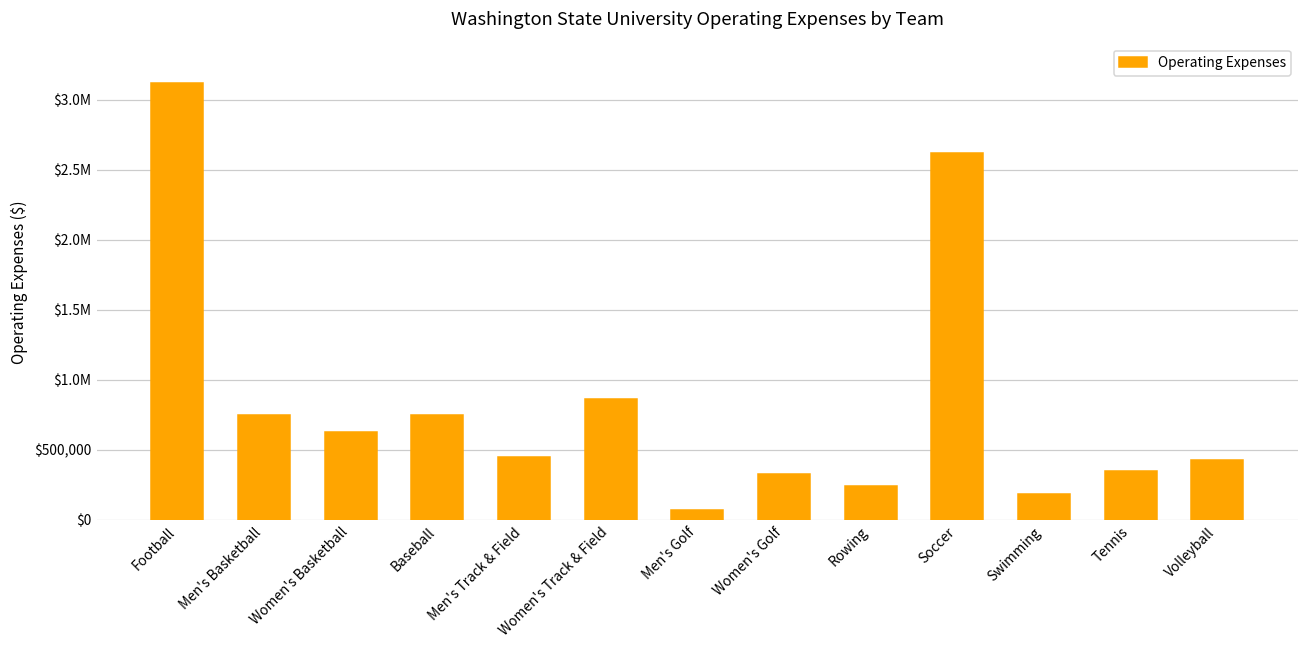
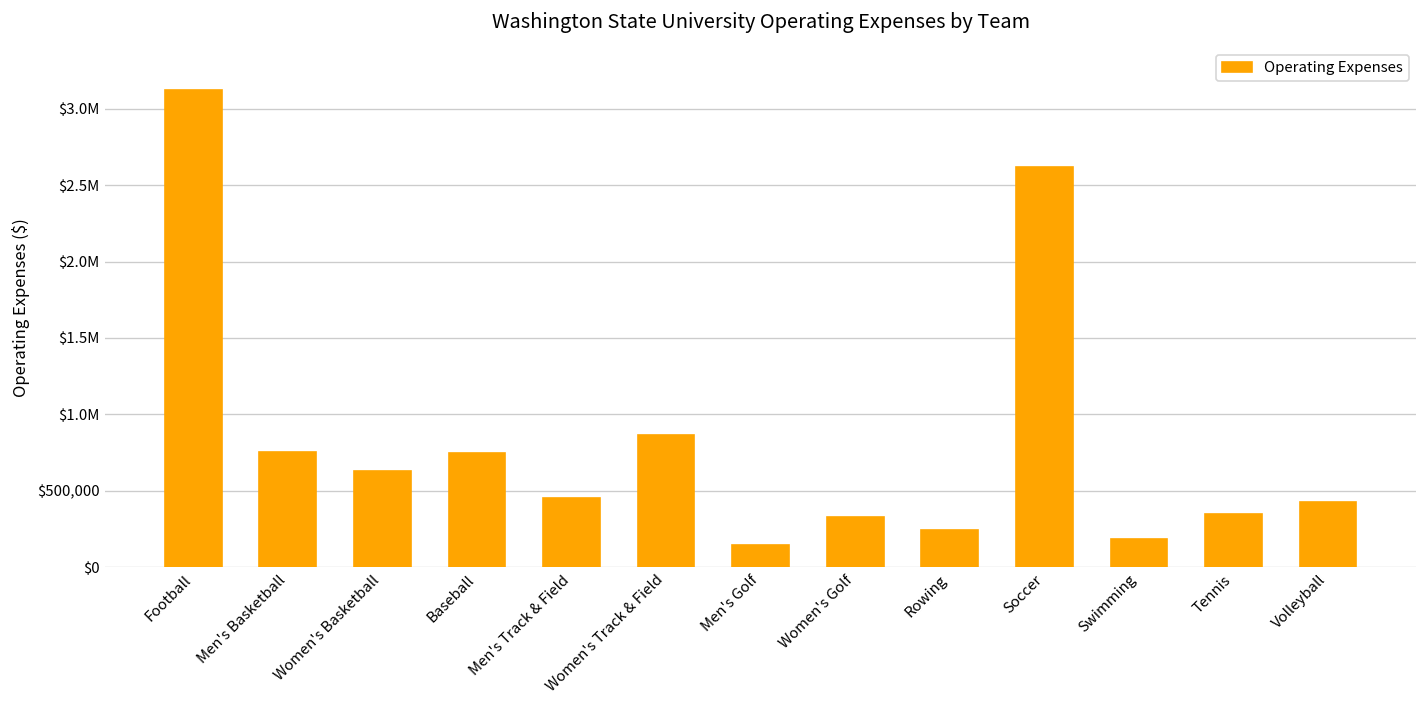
  {
    "Football": "$3,120,000",
    "Men's Basketball": "$750,000",
    "Women's Basketball": "$630,000",
    "Baseball": "$750,000",
    "Men's Track & Field": "$450,000",
    "Women's Track & Field": "$870,000",
-   "Men's Golf": "$70,000",
+   "Men's Golf": "$140,000",
    "Women's Golf": "$330,000",
    "Rowing": "$240,000",
    "Soccer": "$2,620,000",
    "Swimming": "$190,000",
    "Tennis": "$350,000",
    "Volleyball": "$430,000"
  }
